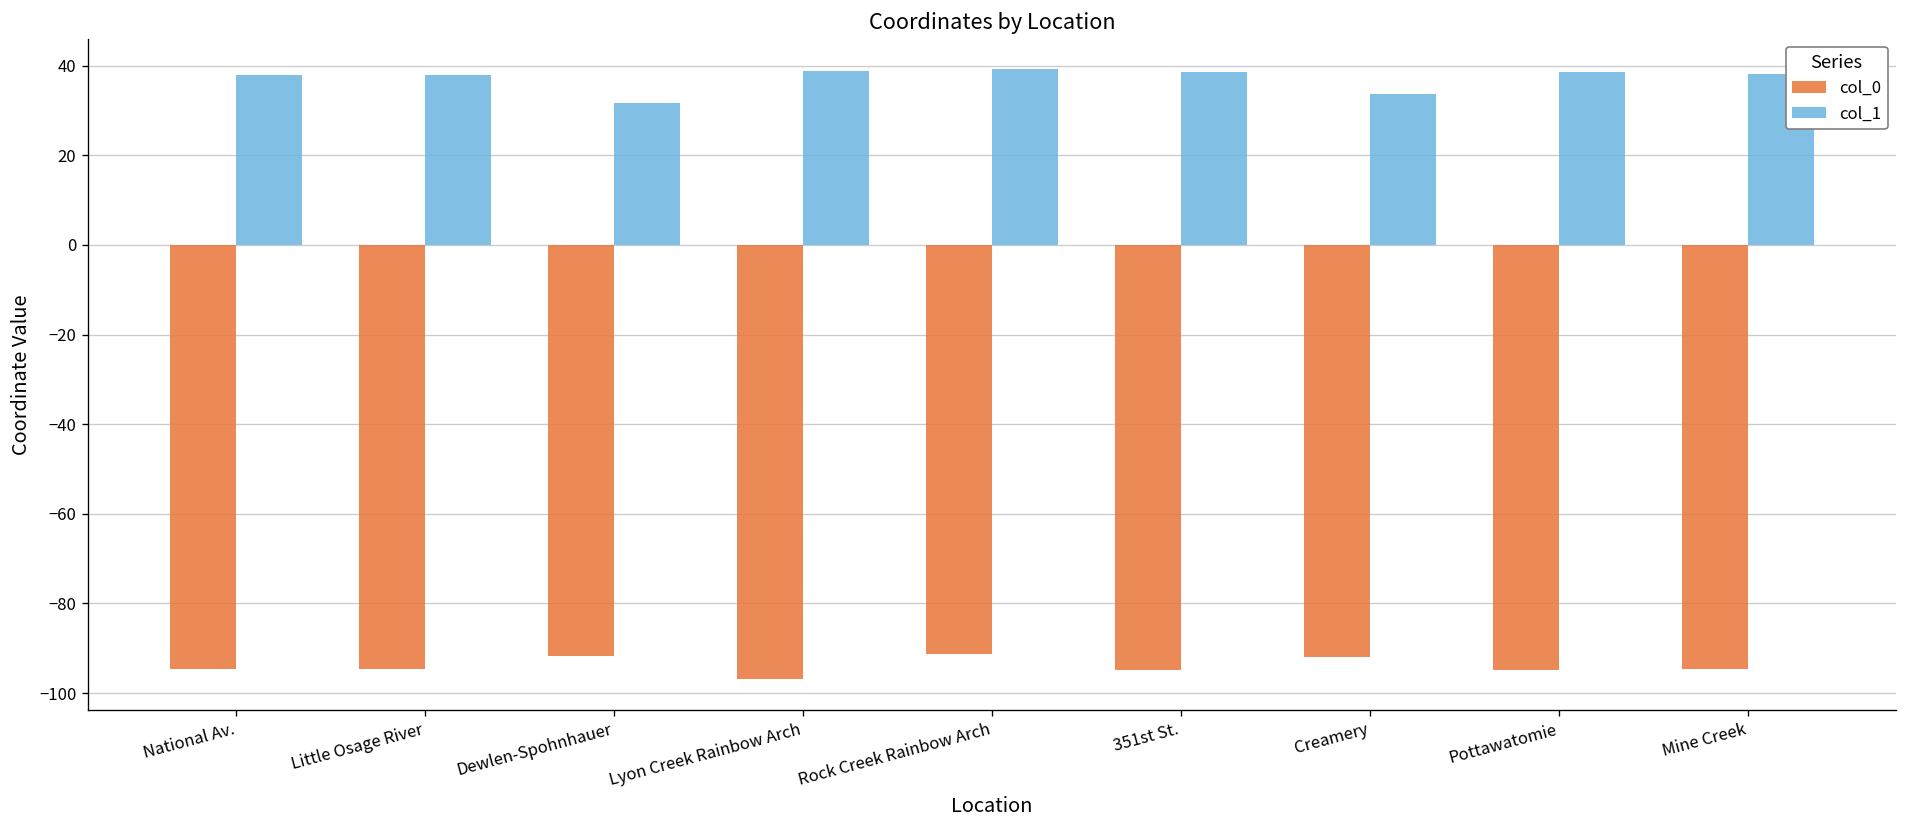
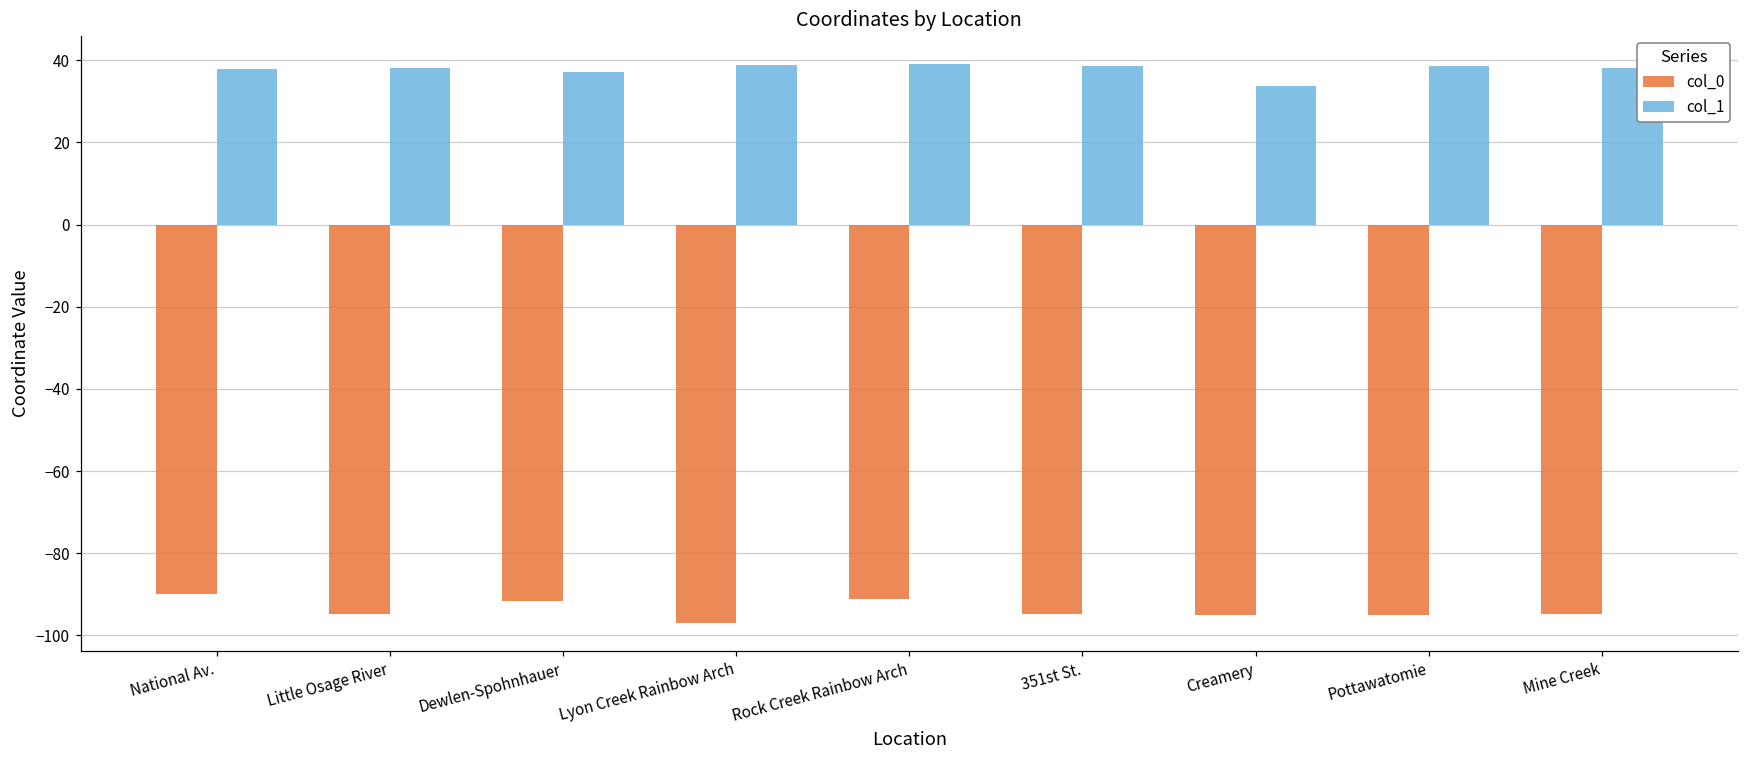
  {
    "col_0": {
-     "National Av.": -95,
+     "National Av.": -90,
      "Little Osage River": -95,
      "Dewlen-Spohnhauer": -92,
      "Lyon Creek Rainbow Arch": -97,
      "Rock Creek Rainbow Arch": -91,
      "351st St.": -95,
-     "Creamery": -92,
+     "Creamery": -95,
      "Pottawatomie": -95,
      "Mine Creek": -95
    },
    "col_1": {
      "National Av.": 38,
      "Little Osage River": 38,
-     "Dewlen-Spohnhauer": 32,
+     "Dewlen-Spohnhauer": 37,
      "Lyon Creek Rainbow Arch": 39,
      "Rock Creek Rainbow Arch": 39,
      "351st St.": 38,
      "Creamery": 34,
      "Pottawatomie": 38,
      "Mine Creek": 38
    }
  }
